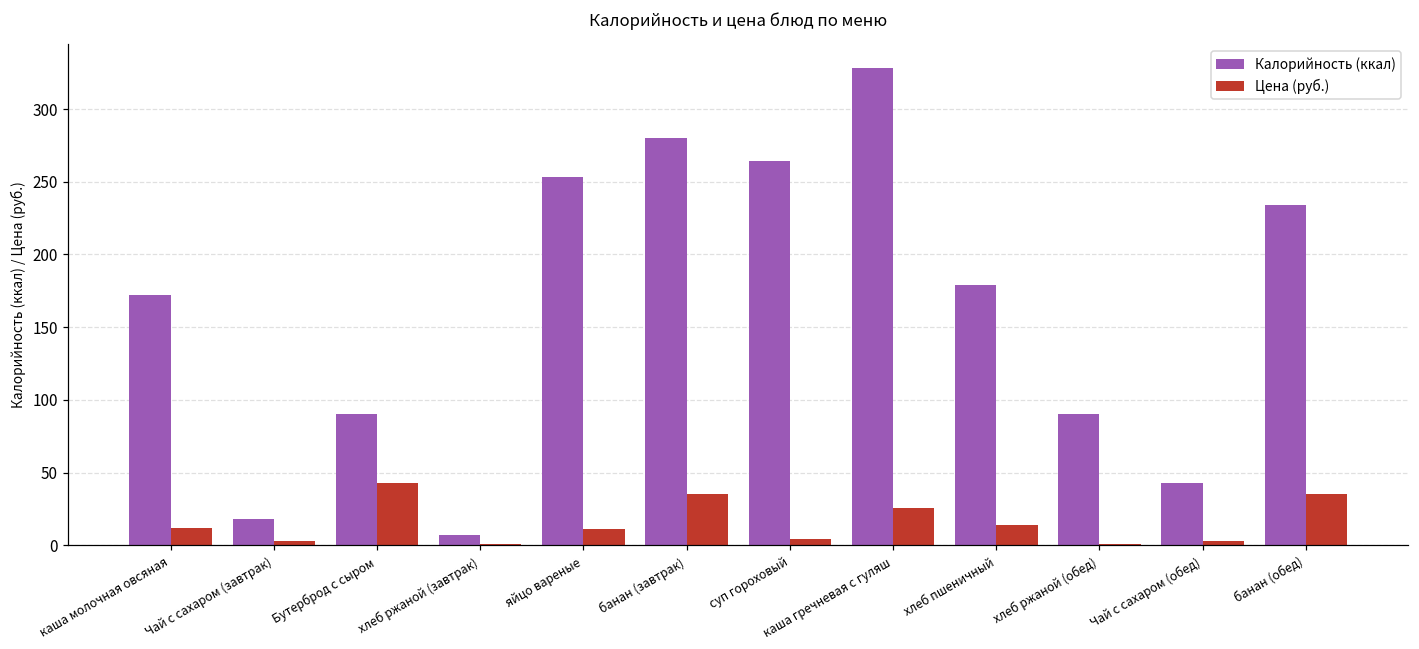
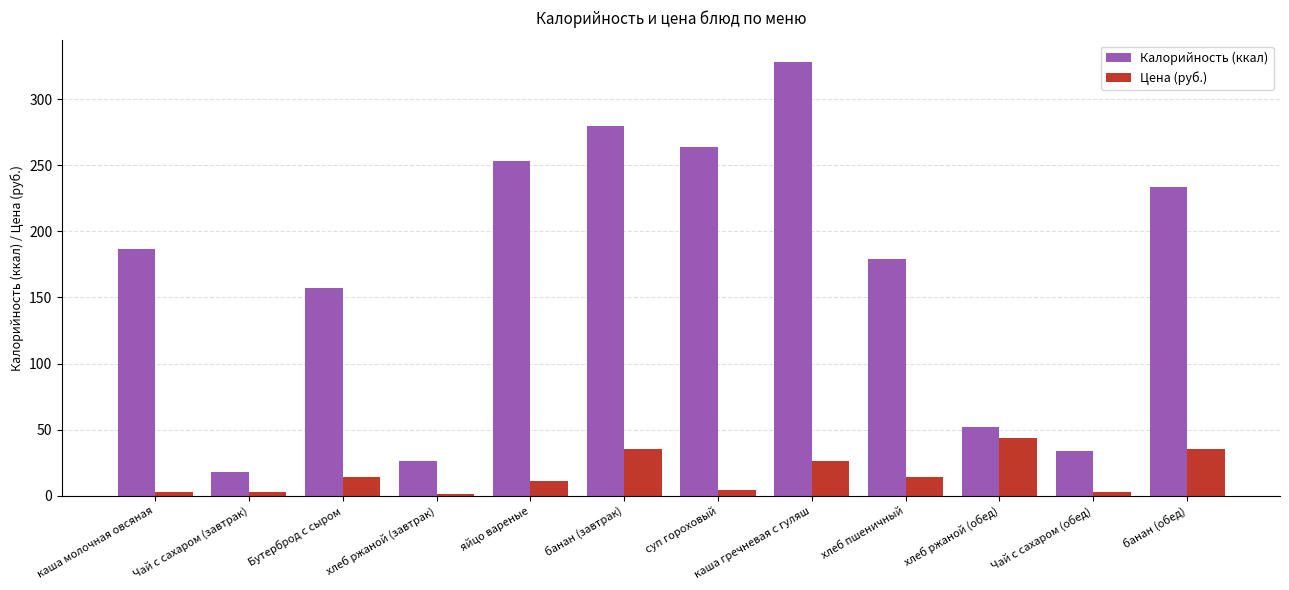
  {
    "Калорийность (ккал)": {
-     "каша молочная овсяная": 172,
+     "каша молочная овсяная": 187,
      "Чай с сахаром (завтрак)": 18,
-     "Бутерброд с сыром": 90,
-     "хлеб ржаной (завтрак)": 7,
+     "Бутерброд с сыром": 157,
+     "хлеб ржаной (завтрак)": 26,
      "яйцо вареные": 253,
      "банан (завтрак)": 280,
      "суп гороховый": 264,
      "каша гречневая с гуляш": 328,
      "хлеб пшеничный": 179,
-     "хлеб ржаной (обед)": 90,
-     "Чай с сахаром (обед)": 43,
+     "хлеб ржаной (обед)": 52,
+     "Чай с сахаром (обед)": 34,
      "банан (обед)": 234
    },
    "Цена (руб.)": {
-     "каша молочная овсяная": 12,
+     "каша молочная овсяная": 3,
      "Чай с сахаром (завтрак)": 3,
-     "Бутерброд с сыром": 43,
+     "Бутерброд с сыром": 15,
      "яйцо вареные": 11,
      "банан (завтрак)": 35,
      "суп гороховый": 4,
      "каша гречневая с гуляш": 26,
      "хлеб пшеничный": 14,
-     "хлеб ржаной (обед)": 1,
+     "хлеб ржаной (обед)": 44,
      "Чай с сахаром (обед)": 3,
      "банан (обед)": 35
    }
  }
